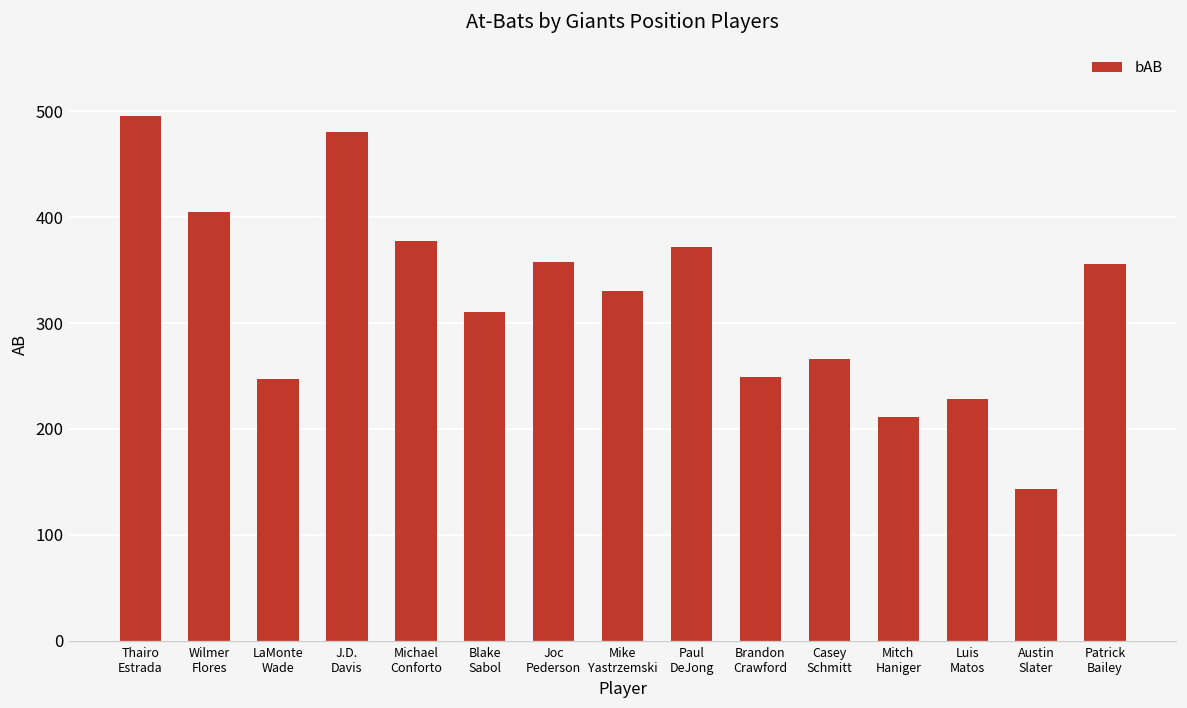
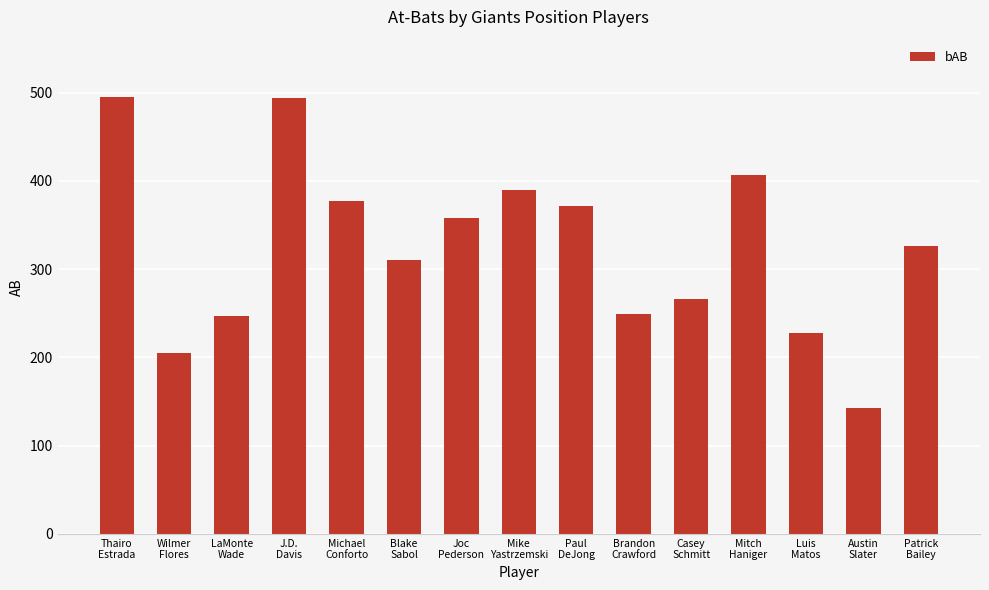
  {
    "Thairo Estrada": 500,
-   "Wilmer Flores": 410,
+   "Wilmer Flores": 210,
    "LaMonte Wade": 250,
-   "J.D. Davis": 480,
+   "J.D. Davis": 490,
    "Michael Conforto": 380,
    "Blake Sabol": 310,
    "Joc Pederson": 360,
-   "Mike Yastrzemski": 330,
+   "Mike Yastrzemski": 390,
    "Paul DeJong": 370,
    "Brandon Crawford": 250,
    "Casey Schmitt": 270,
-   "Mitch Haniger": 210,
+   "Mitch Haniger": 410,
    "Luis Matos": 230,
    "Austin Slater": 140,
-   "Patrick Bailey": 360
+   "Patrick Bailey": 330
  }
